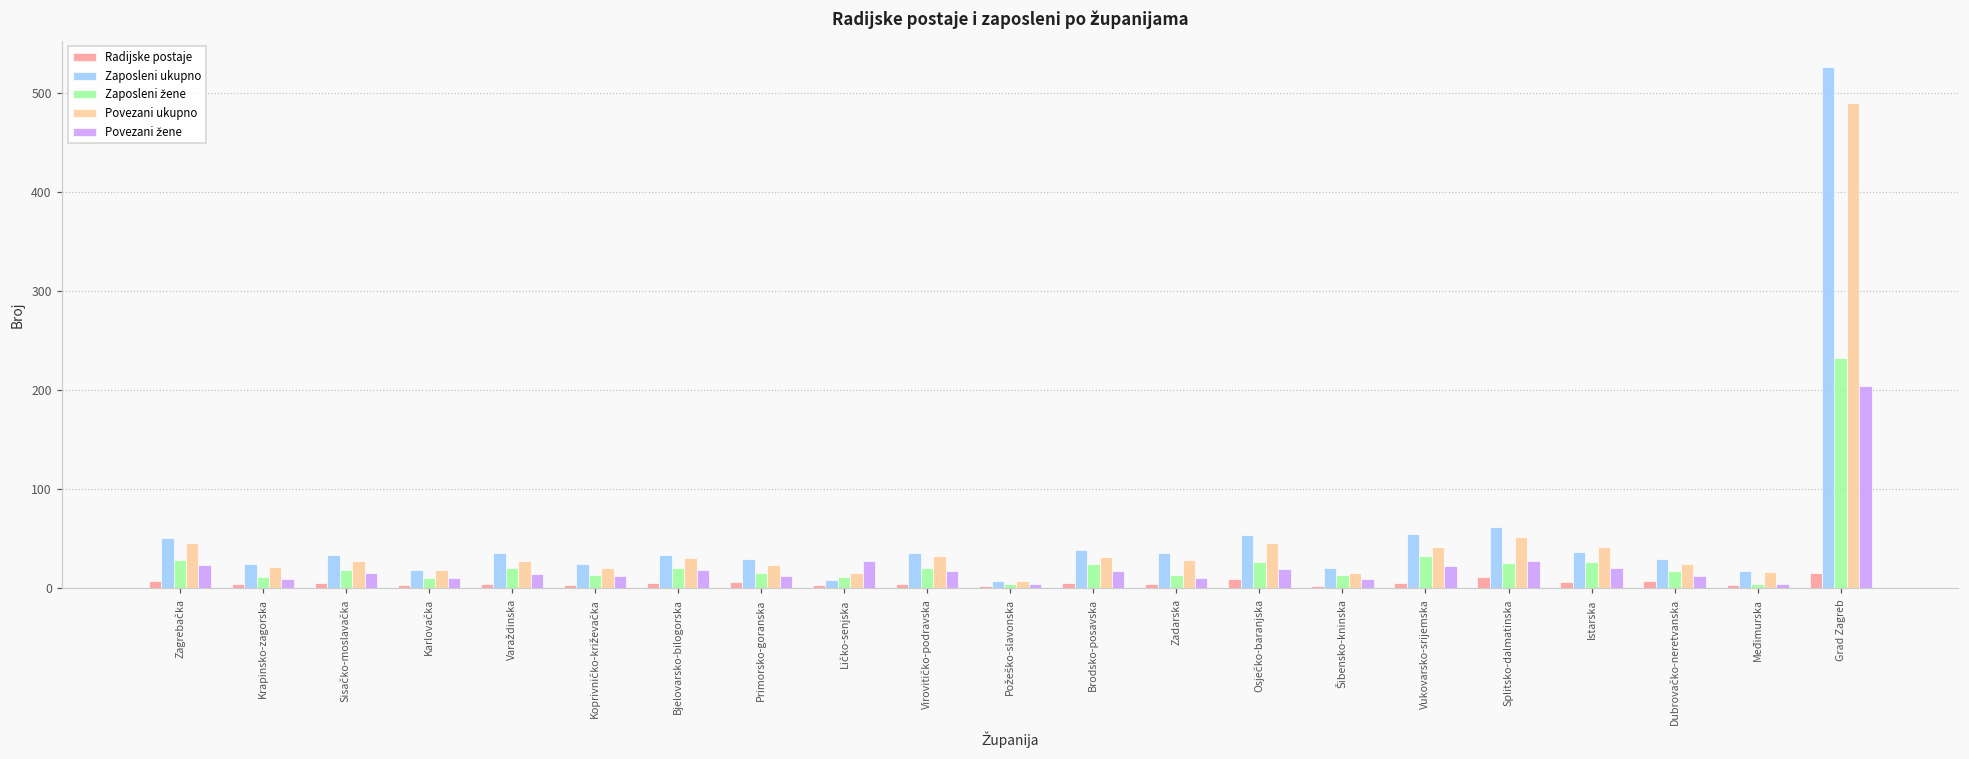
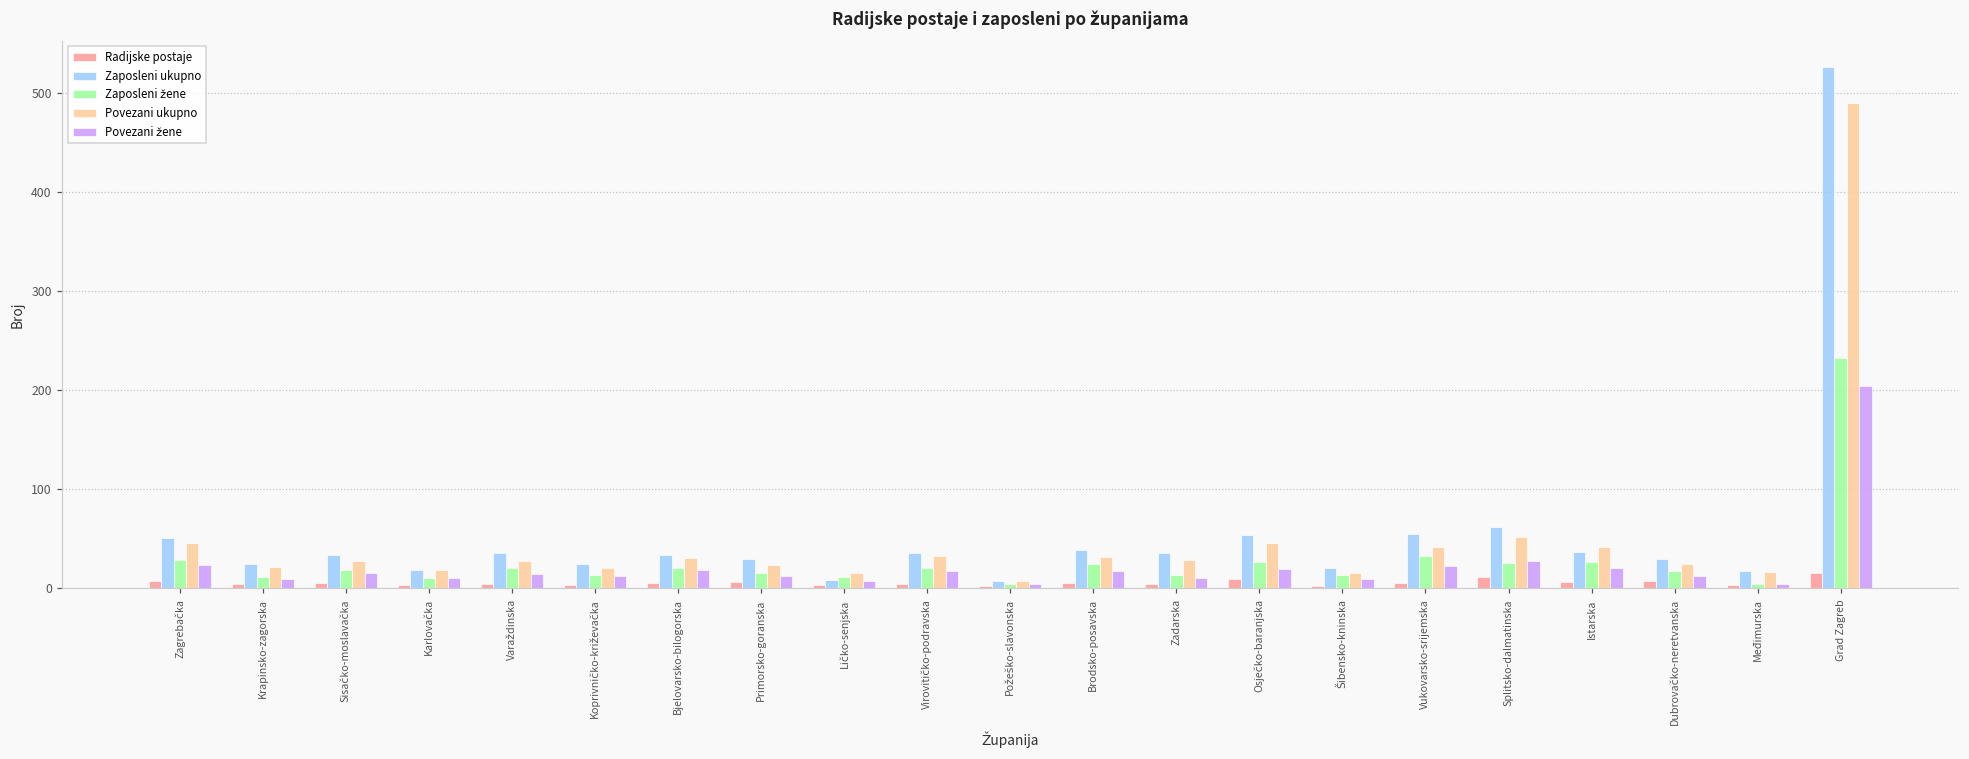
  {
    "Zaposleni ukupno": {
      "Zagrebačka": 50,
      "Krapinsko-zagorska": 30,
      "Sisačko-moslavačka": 30,
      "Karlovačka": 20,
      "Varaždinska": 40,
      "Koprivničko-križevačka": 30,
      "Bjelovarsko-bilogorska": 30,
      "Primorsko-goranska": 30,
      "Ličko-senjska": 10,
      "Virovitičko-podravska": 40,
      "Požeško-slavonska": 10,
      "Brodsko-posavska": 40,
      "Zadarska": 40,
      "Osječko-baranjska": 50,
      "Šibensko-kninska": 20,
      "Vukovarsko-srijemska": 60,
      "Splitsko-dalmatinska": 60,
      "Istarska": 40,
      "Dubrovačko-neretvanska": 30,
      "Međimurska": 20,
      "Grad Zagreb": 530
    },
    "Zaposleni žene": {
      "Zagrebačka": 30,
      "Krapinsko-zagorska": 10,
      "Sisačko-moslavačka": 20,
      "Karlovačka": 10,
      "Varaždinska": 20,
      "Koprivničko-križevačka": 10,
      "Bjelovarsko-bilogorska": 20,
      "Primorsko-goranska": 20,
      "Ličko-senjska": 10,
      "Virovitičko-podravska": 20,
      "Požeško-slavonska": 10,
      "Brodsko-posavska": 30,
      "Zadarska": 10,
      "Osječko-baranjska": 30,
      "Šibensko-kninska": 10,
      "Vukovarsko-srijemska": 30,
      "Splitsko-dalmatinska": 30,
      "Istarska": 30,
      "Dubrovačko-neretvanska": 20,
      "Međimurska": 10,
      "Grad Zagreb": 230
    },
    "Povezani žene": {
      "Zagrebačka": 20,
      "Krapinsko-zagorska": 10,
      "Sisačko-moslavačka": 20,
      "Karlovačka": 10,
      "Varaždinska": 20,
      "Koprivničko-križevačka": 10,
      "Bjelovarsko-bilogorska": 20,
      "Primorsko-goranska": 10,
-     "Ličko-senjska": 30,
+     "Ličko-senjska": 10,
      "Virovitičko-podravska": 20,
      "Požeško-slavonska": 10,
      "Brodsko-posavska": 20,
      "Zadarska": 10,
      "Osječko-baranjska": 20,
      "Šibensko-kninska": 10,
      "Vukovarsko-srijemska": 20,
      "Splitsko-dalmatinska": 30,
      "Istarska": 20,
      "Dubrovačko-neretvanska": 10,
      "Međimurska": 10,
      "Grad Zagreb": 200
    }
  }
